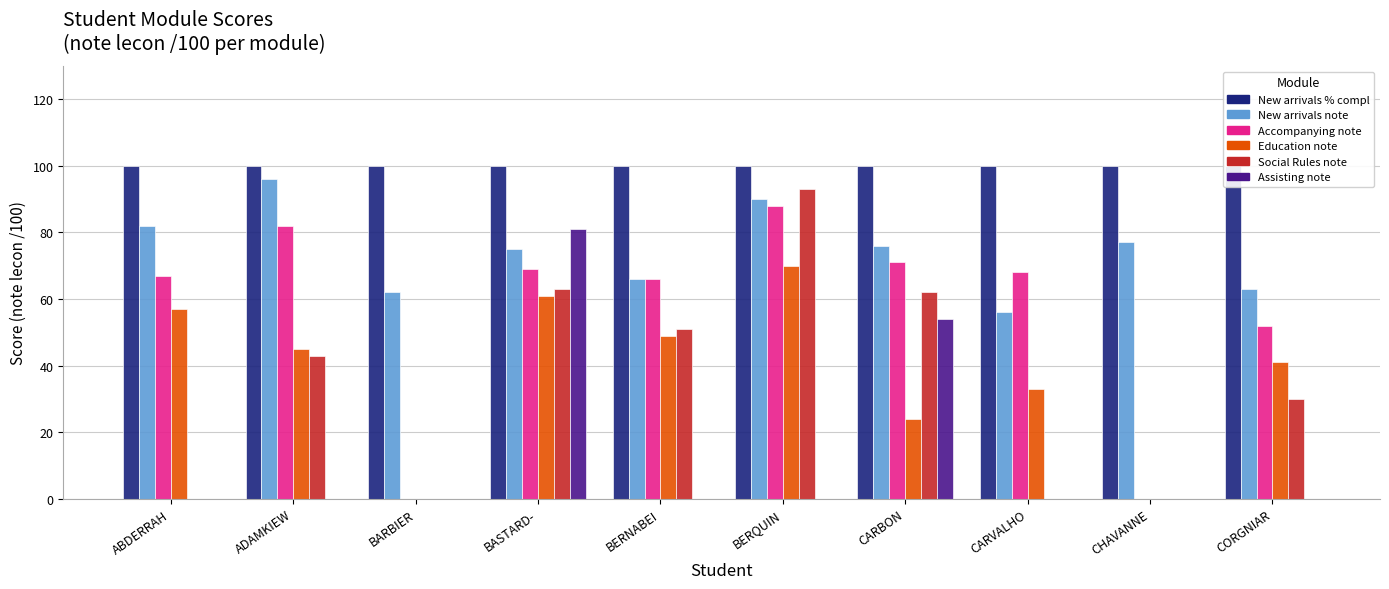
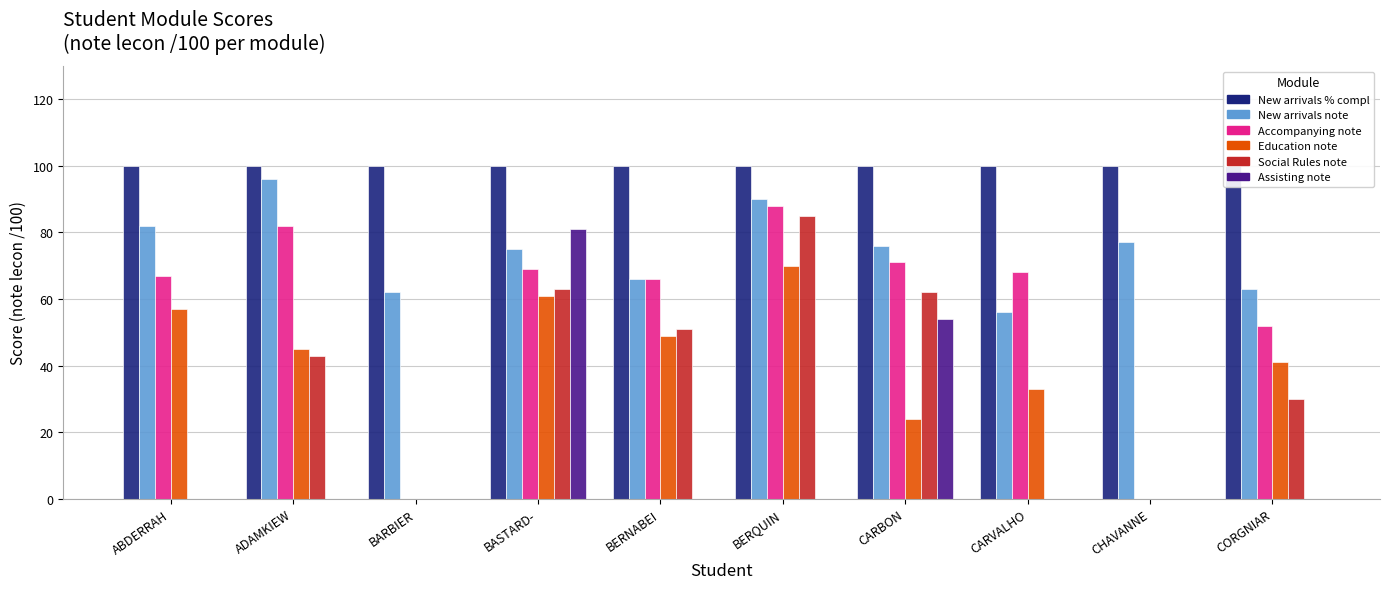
  {
    "New arrivals note": {
      "ABDERRAH": 82,
      "ADAMKIEW": 96,
      "BARBIER": 62,
      "BASTARD-": 75,
      "BERNABEI": 66,
      "BERQUIN": 90,
      "CARBON": 76,
      "CARVALHO": 56,
      "CHAVANNE": 77,
      "CORGNIAR": 63
    },
    "Accompanying note": {
      "ABDERRAH": 67,
      "ADAMKIEW": 82,
      "BARBIER": 0,
      "BASTARD-": 69,
      "BERNABEI": 66,
      "BERQUIN": 88,
      "CARBON": 71,
      "CARVALHO": 68,
      "CHAVANNE": 0,
      "CORGNIAR": 52
    },
    "Education note": {
      "ABDERRAH": 57,
      "ADAMKIEW": 45,
      "BARBIER": 0,
      "BASTARD-": 61,
      "BERNABEI": 49,
      "BERQUIN": 70,
      "CARBON": 24,
      "CARVALHO": 33,
      "CHAVANNE": 0,
      "CORGNIAR": 41
    },
    "Social Rules note": {
      "ABDERRAH": 0,
      "ADAMKIEW": 43,
      "BARBIER": 0,
      "BASTARD-": 63,
      "BERNABEI": 51,
-     "BERQUIN": 93,
+     "BERQUIN": 85,
      "CARBON": 62,
      "CARVALHO": 0,
      "CHAVANNE": 0,
      "CORGNIAR": 30
    }
  }
